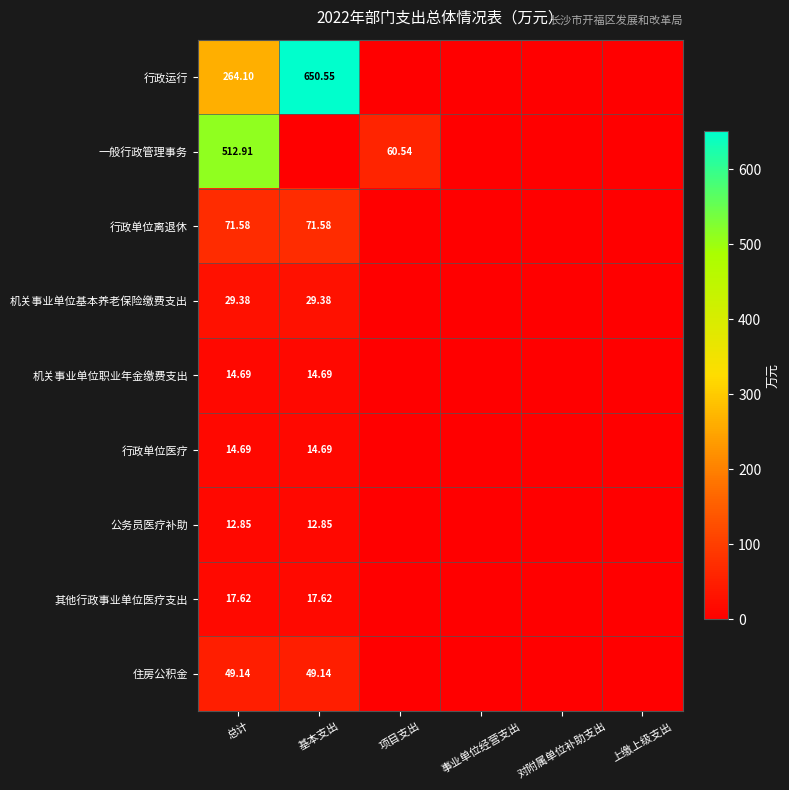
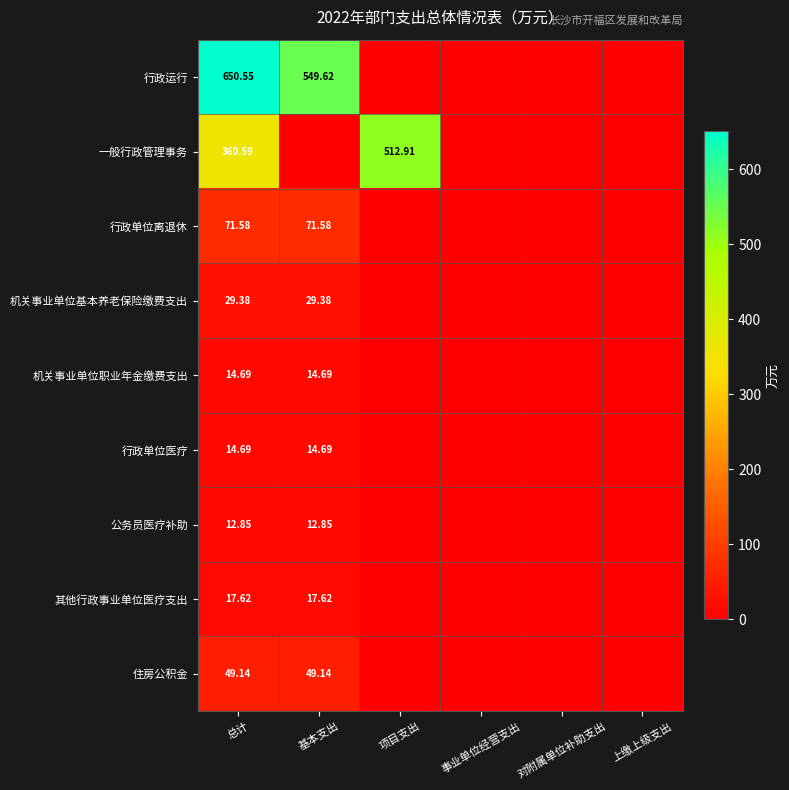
  {
    "行政运行": {
-     "总计": 264.10,
-     "基本支出": 650.55
+     "总计": 650.55,
+     "基本支出": 549.62
    },
    "一般行政管理事务": {
-     "总计": 512.91,
-     "项目支出": 60.54
+     "总计": 360.59,
+     "项目支出": 512.91
    },
    "行政单位离退休": {
      "总计": 71.58,
      "基本支出": 71.58
    },
    "机关事业单位基本养老保险缴费支出": {
      "总计": 29.38,
      "基本支出": 29.38
    },
    "机关事业单位职业年金缴费支出": {
      "总计": 14.69,
      "基本支出": 14.69
    },
    "行政单位医疗": {
      "总计": 14.69,
      "基本支出": 14.69
    },
    "公务员医疗补助": {
      "总计": 12.85,
      "基本支出": 12.85
    },
    "其他行政事业单位医疗支出": {
      "总计": 17.62,
      "基本支出": 17.62
    },
    "住房公积金": {
      "总计": 49.14,
      "基本支出": 49.14
    }
  }
